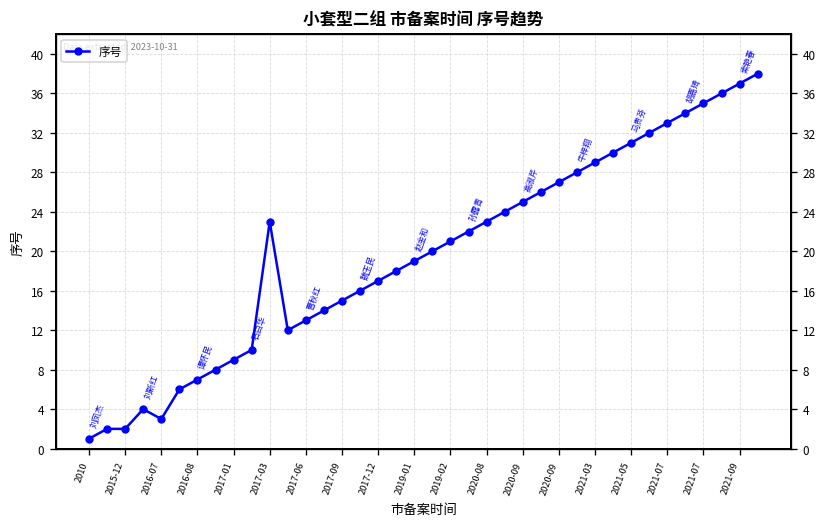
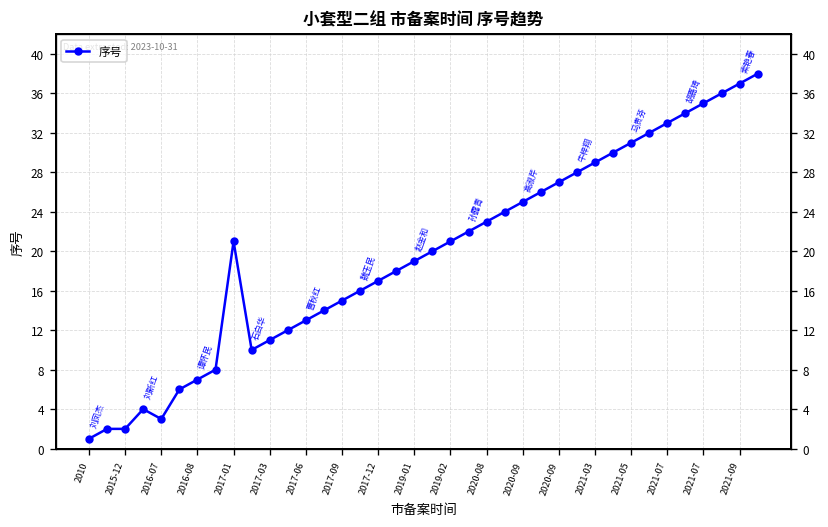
  {
    "2010": 1,
    "2015-12": 2,
    "2016-07": 3,
-   "2017-01": 9,
-   "2017-03": 23,
+   "2017-01": 21,
+   "2017-03": 11,
    "2017-06": 13,
    "2017-12": 17,
    "2019-01": 19,
    "2021-03": 29,
    "2021-09": 37
  }
